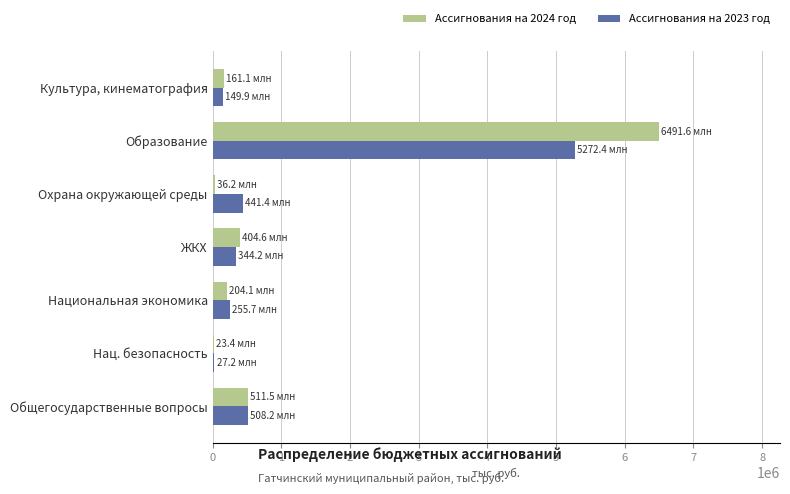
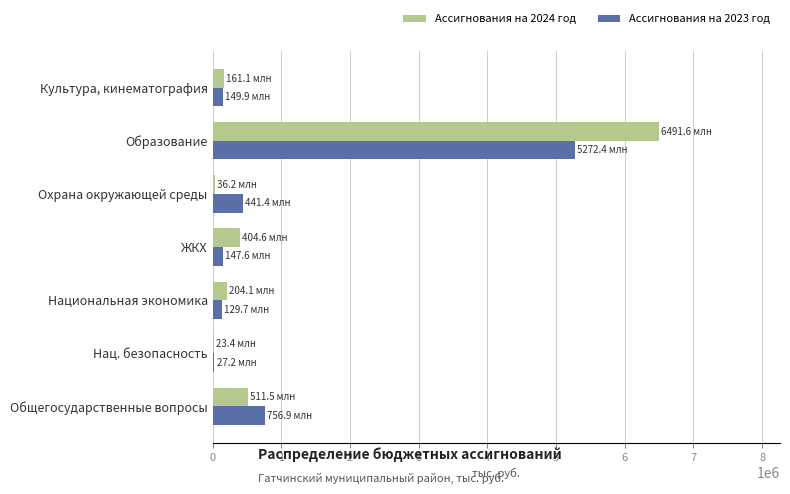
  {
    "Ассигнования на 2023 год": {
-     "ЖКХ": 344.2,
-     "Национальная экономика": 255.7,
-     "Общегосударственные вопросы": 508.2
+     "ЖКХ": 147.6,
+     "Национальная экономика": 129.7,
+     "Общегосударственные вопросы": 756.9
    }
  }
